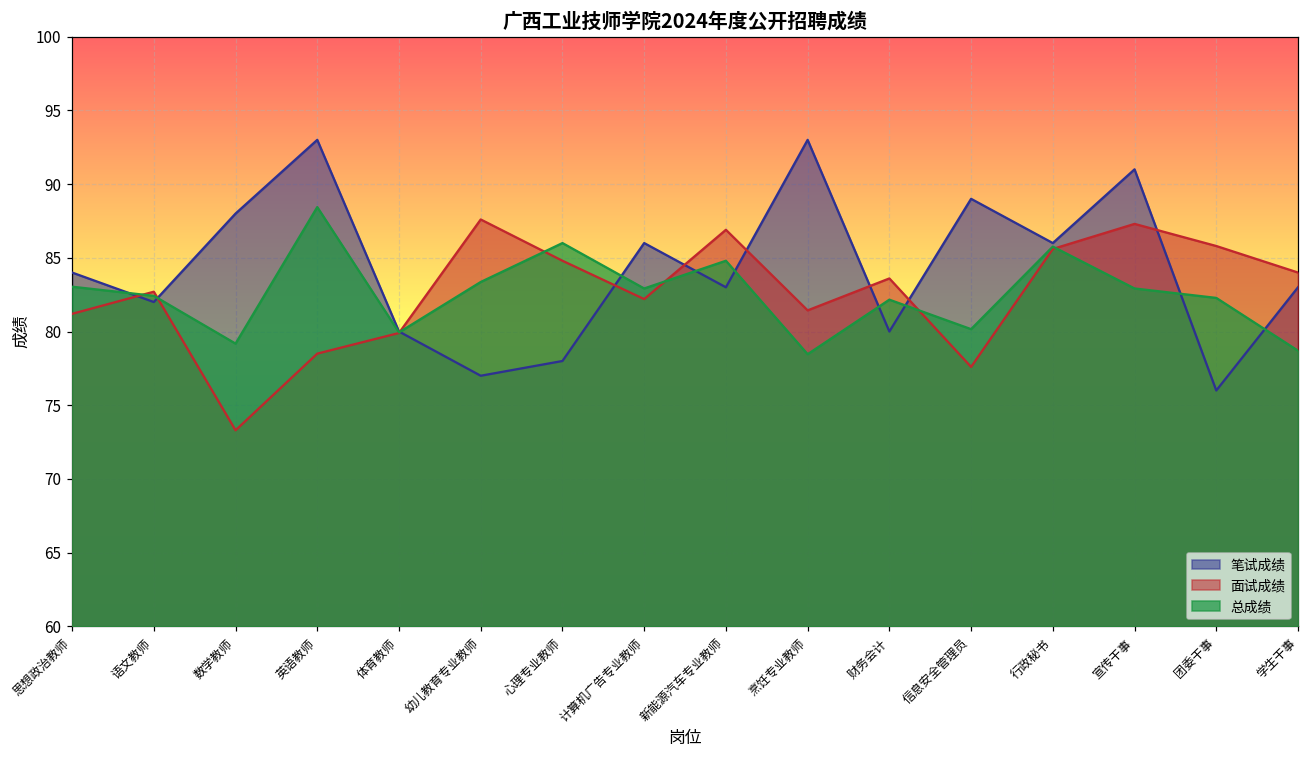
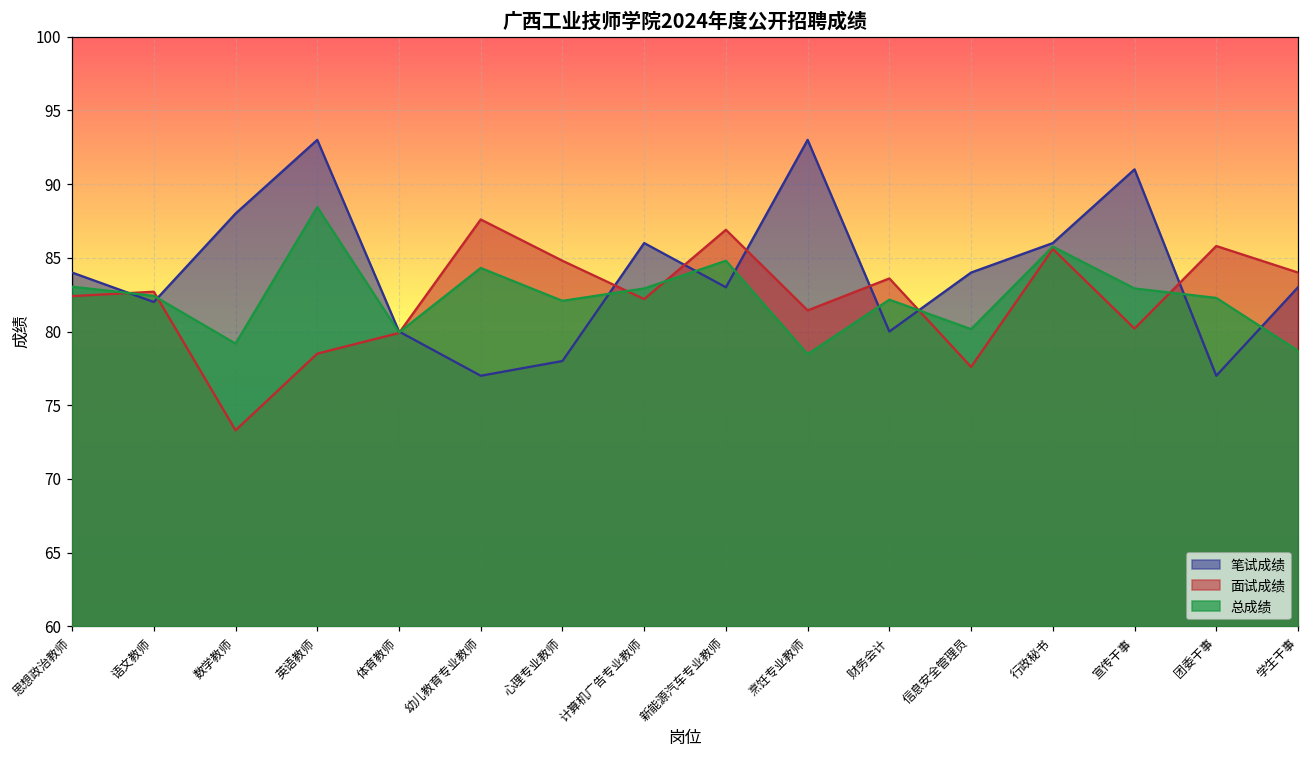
  {
    "笔试成绩": {
      "思想政治教师": 84,
      "语文教师": 82,
      "数学教师": 88,
      "英语教师": 93,
      "幼儿教育专业教师": 77,
      "心理专业教师": 78,
      "计算机广告专业教师": 86,
      "新能源汽车专业教师": 83,
      "烹饪专业教师": 93,
      "财务会计": 80,
-     "信息安全管理员": 89,
+     "信息安全管理员": 84,
      "行政秘书": 86,
      "宣传干事": 91,
-     "团委干事": 76,
+     "团委干事": 77,
      "学生干事": 83
    },
    "面试成绩": {
-     "思想政治教师": 81.2,
+     "思想政治教师": 82.4,
      "语文教师": 82.7,
      "数学教师": 73.3,
      "英语教师": 78.5,
      "幼儿教育专业教师": 87.6,
      "心理专业教师": 84.8,
      "计算机广告专业教师": 82.2,
      "新能源汽车专业教师": 86.9,
      "烹饪专业教师": 81.4,
      "财务会计": 83.6,
      "信息安全管理员": 77.6,
-     "宣传干事": 87.3,
+     "宣传干事": 80.2,
      "团委干事": 85.8,
      "学生干事": 84.0
    },
    "总成绩": {
      "思想政治教师": 83.0,
      "语文教师": 82.4,
      "数学教师": 79.2,
      "英语教师": 88.4,
-     "幼儿教育专业教师": 83.4,
-     "心理专业教师": 86.0,
+     "幼儿教育专业教师": 84.3,
+     "心理专业教师": 82.1,
      "计算机广告专业教师": 82.9,
      "新能源汽车专业教师": 84.8,
      "烹饪专业教师": 78.5,
      "财务会计": 82.2,
      "信息安全管理员": 80.2,
      "宣传干事": 82.9,
      "团委干事": 82.3,
      "学生干事": 78.7
    }
  }
